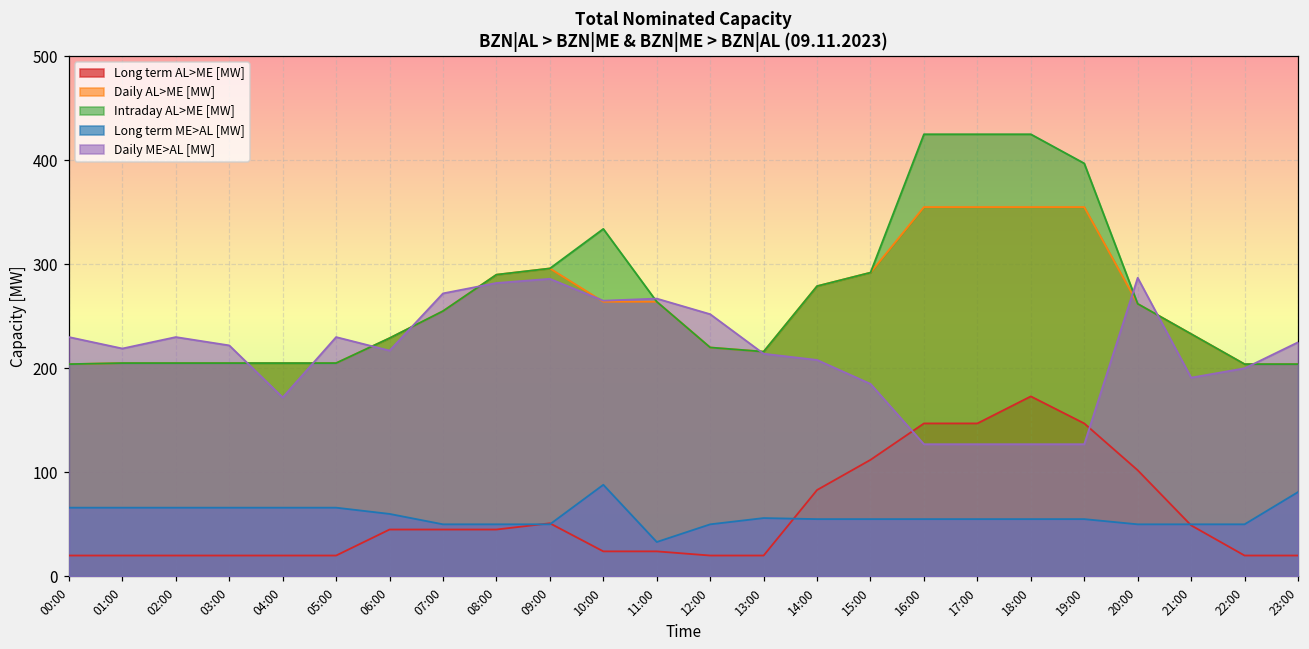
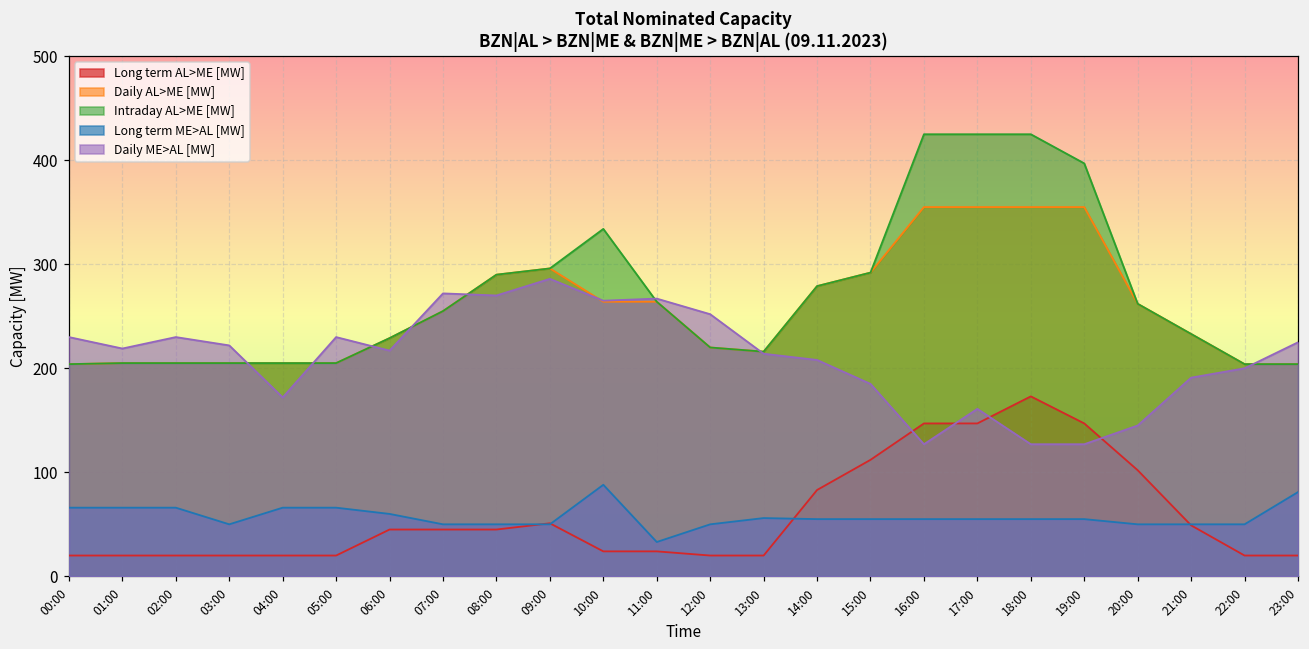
  {
    "Long term AL>ME [MW]": {
      "00:00": 20,
      "01:00": 20,
      "02:00": 20,
      "03:00": 20,
      "04:00": 20,
      "05:00": 20,
      "06:00": 50,
      "07:00": 50,
      "08:00": 50,
      "10:00": 20,
      "11:00": 20,
      "12:00": 20,
      "13:00": 20,
      "14:00": 80,
      "15:00": 110,
      "16:00": 150,
      "17:00": 150,
      "18:00": 170,
      "19:00": 150,
      "20:00": 100,
      "22:00": 20,
      "23:00": 20
    },
    "Daily AL>ME [MW]": {
      "16:00": 360,
      "17:00": 360,
      "18:00": 360,
      "19:00": 360
    },
    "Intraday AL>ME [MW]": {
      "10:00": 330,
      "16:00": 430,
      "17:00": 430,
      "18:00": 430,
      "19:00": 400
    },
    "Long term ME>AL [MW]": {
      "00:00": 70,
      "01:00": 70,
      "02:00": 70,
-     "03:00": 70,
+     "03:00": 50,
      "04:00": 70,
      "05:00": 70,
      "06:00": 60,
      "07:00": 50,
      "08:00": 50,
      "10:00": 90,
      "11:00": 30,
      "12:00": 50,
      "13:00": 60,
      "14:00": 60,
      "15:00": 60,
      "16:00": 60,
      "17:00": 60,
      "18:00": 60,
      "19:00": 60,
      "20:00": 50,
      "22:00": 50,
      "23:00": 80
    },
    "Daily ME>AL [MW]": {
      "00:00": 230,
      "01:00": 220,
      "02:00": 230,
      "03:00": 220,
      "04:00": 170,
      "05:00": 230,
      "06:00": 220,
      "07:00": 270,
-     "08:00": 280,
+     "08:00": 270,
      "09:00": 290,
      "11:00": 270,
      "12:00": 250,
      "14:00": 210,
      "15:00": 190,
      "16:00": 130,
-     "17:00": 130,
+     "17:00": 160,
      "18:00": 130,
      "19:00": 130,
-     "20:00": 290,
+     "20:00": 150,
      "21:00": 190,
      "22:00": 200,
      "23:00": 230
    }
  }
